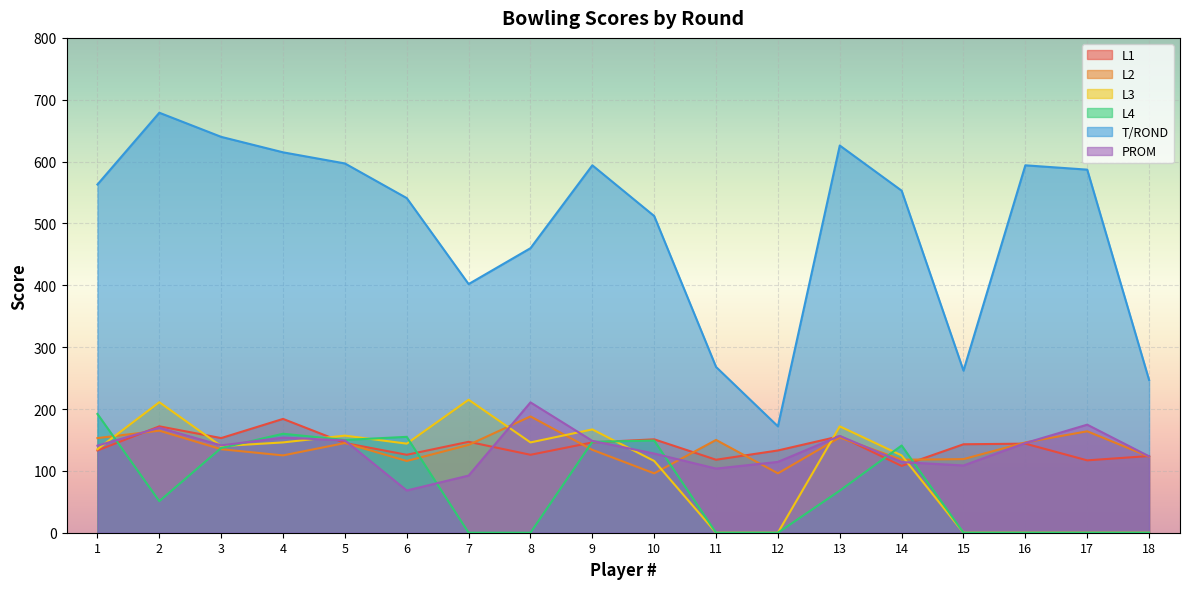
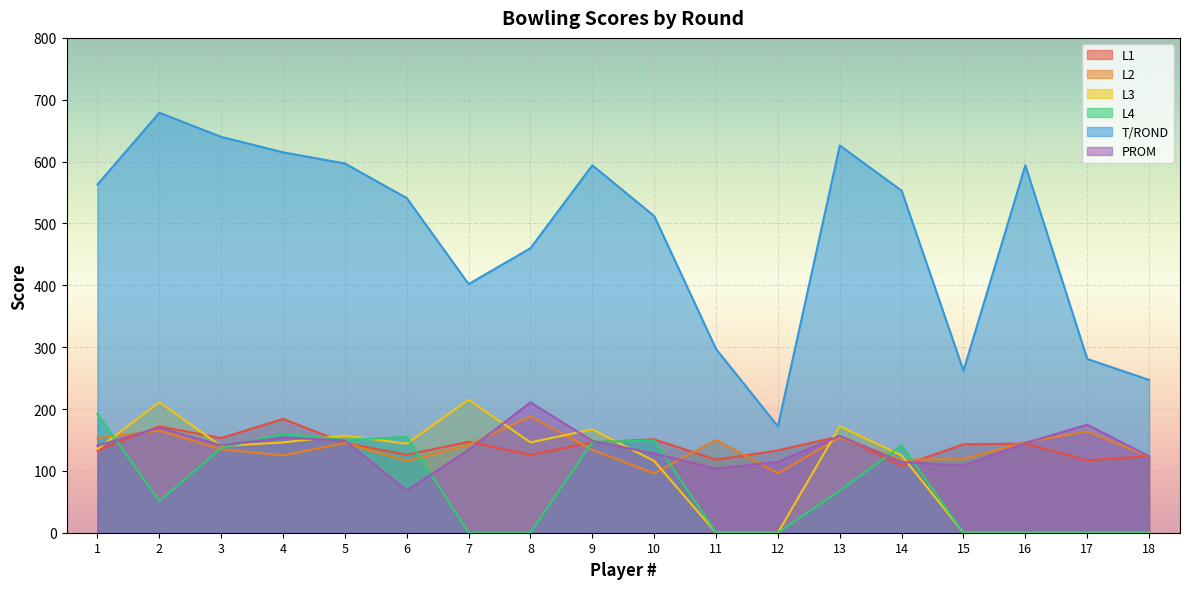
  {
    "L3": {
      "2": 210,
      "4": 150,
      "5": 160,
      "6": 140,
      "7": 220,
      "8": 150,
      "9": 170,
      "10": 120,
      "13": 170,
      "14": 130
    },
    "L4": {
      "1": 190,
      "2": 50,
      "4": 160,
      "6": 160,
      "7": 0,
      "8": 0,
      "13": 70,
      "14": 140
    },
    "T/ROND": {
      "1": 560,
      "2": 680,
      "3": 640,
      "4": 620,
      "5": 600,
      "6": 540,
      "7": 400,
      "8": 460,
      "9": 590,
      "10": 510,
-     "11": 270,
+     "11": 300,
      "12": 170,
      "13": 630,
      "14": 550,
      "15": 260,
      "16": 590,
-     "17": 590,
+     "17": 280,
      "18": 250
    },
    "PROM": {
      "1": 140,
      "4": 150,
      "6": 70,
-     "7": 90,
+     "7": 130,
      "8": 210,
      "10": 130,
      "11": 100,
      "12": 110,
      "15": 110,
      "17": 170
    }
  }
